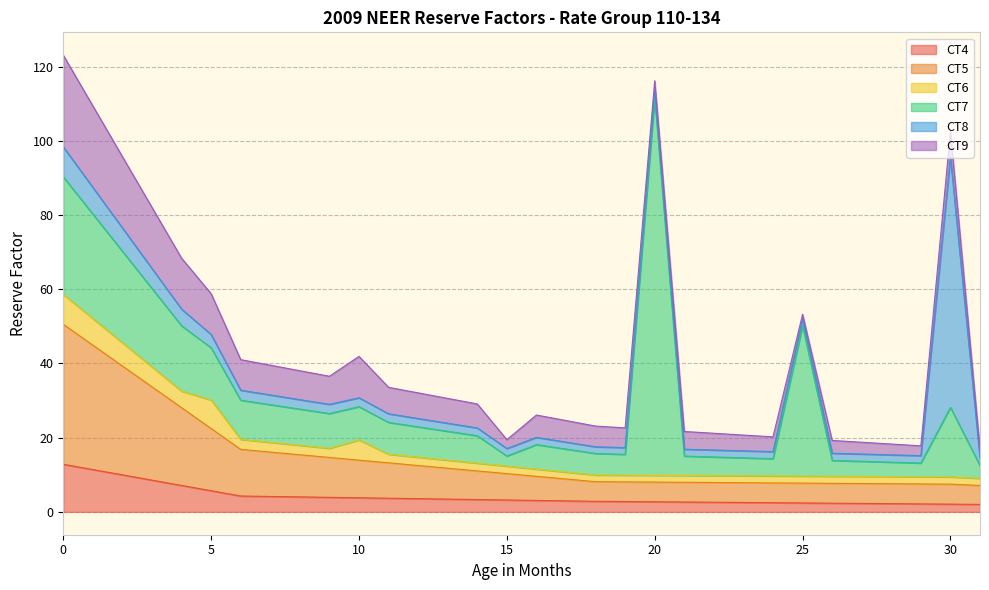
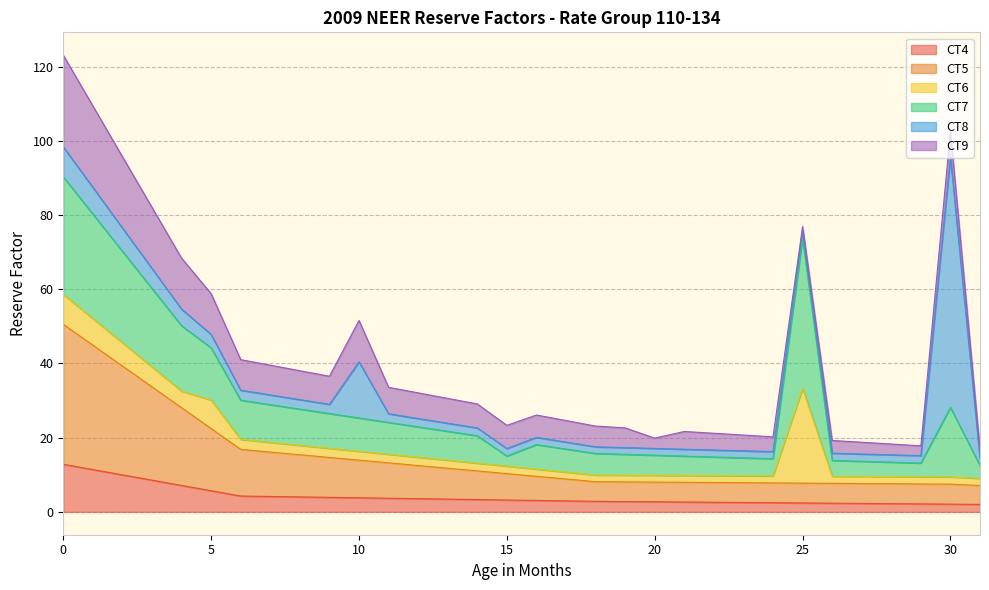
  {
    "CT6": {
      "0": 8,
      "5": 8,
-     "10": 5,
+     "10": 2,
      "15": 2,
      "20": 2,
-     "25": 2,
+     "25": 26,
      "30": 2
    },
    "CT7": {
      "0": 32,
      "5": 14,
      "10": 9,
      "15": 3,
-     "20": 102,
+     "20": 5,
      "25": 41,
      "30": 19
    },
    "CT8": {
      "0": 8,
      "5": 4,
-     "10": 2,
+     "10": 15,
      "15": 2,
      "20": 2,
      "25": 2
    },
    "CT9": {
      "0": 25,
      "5": 11,
      "10": 11,
-     "15": 2,
+     "15": 6,
      "20": 3,
      "25": 1
    }
  }
